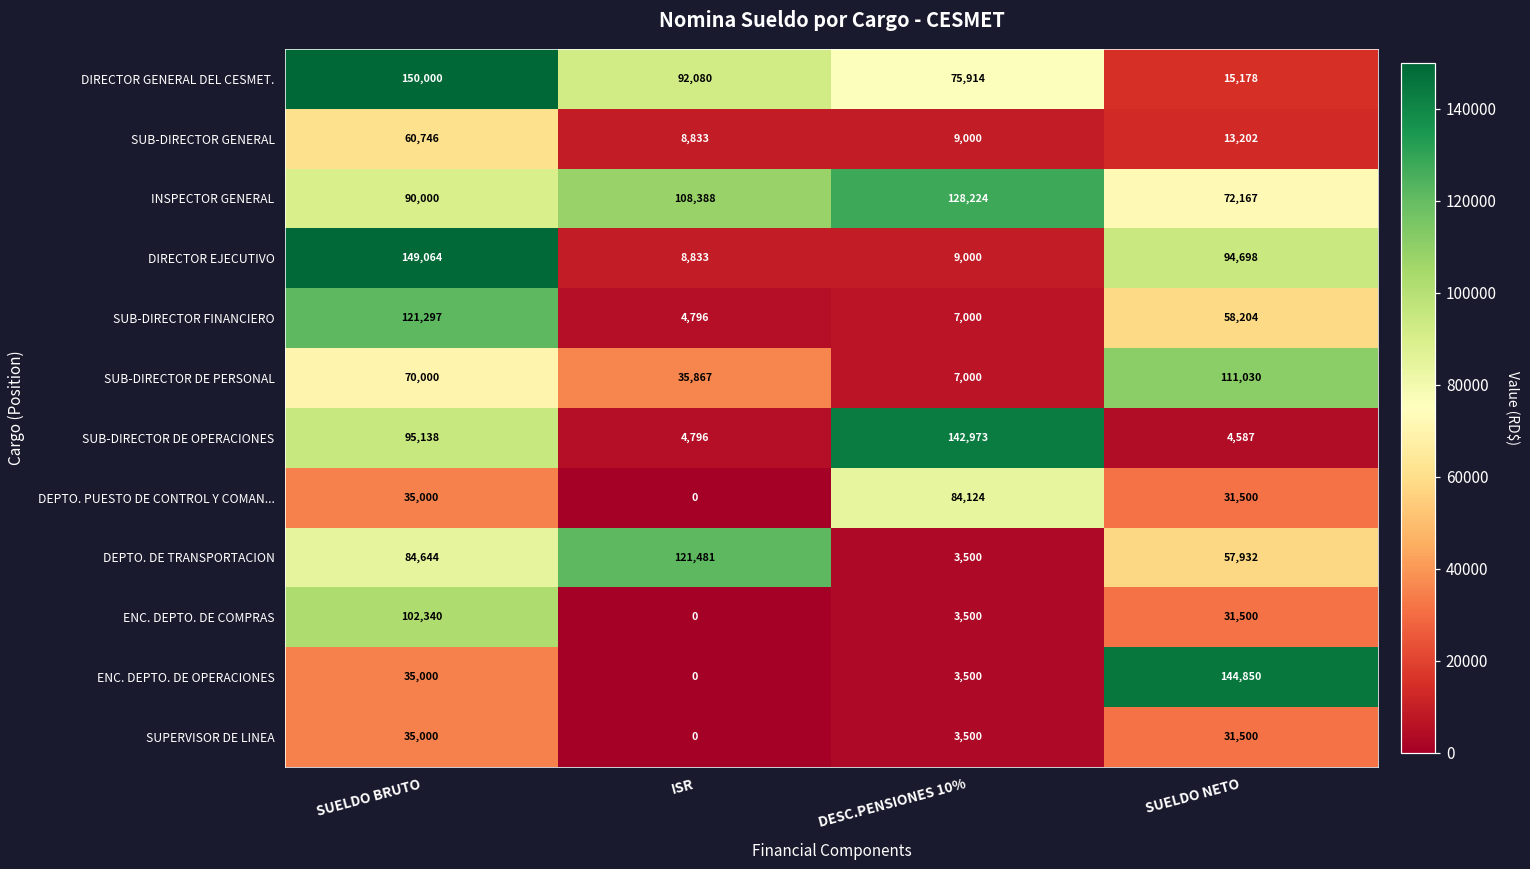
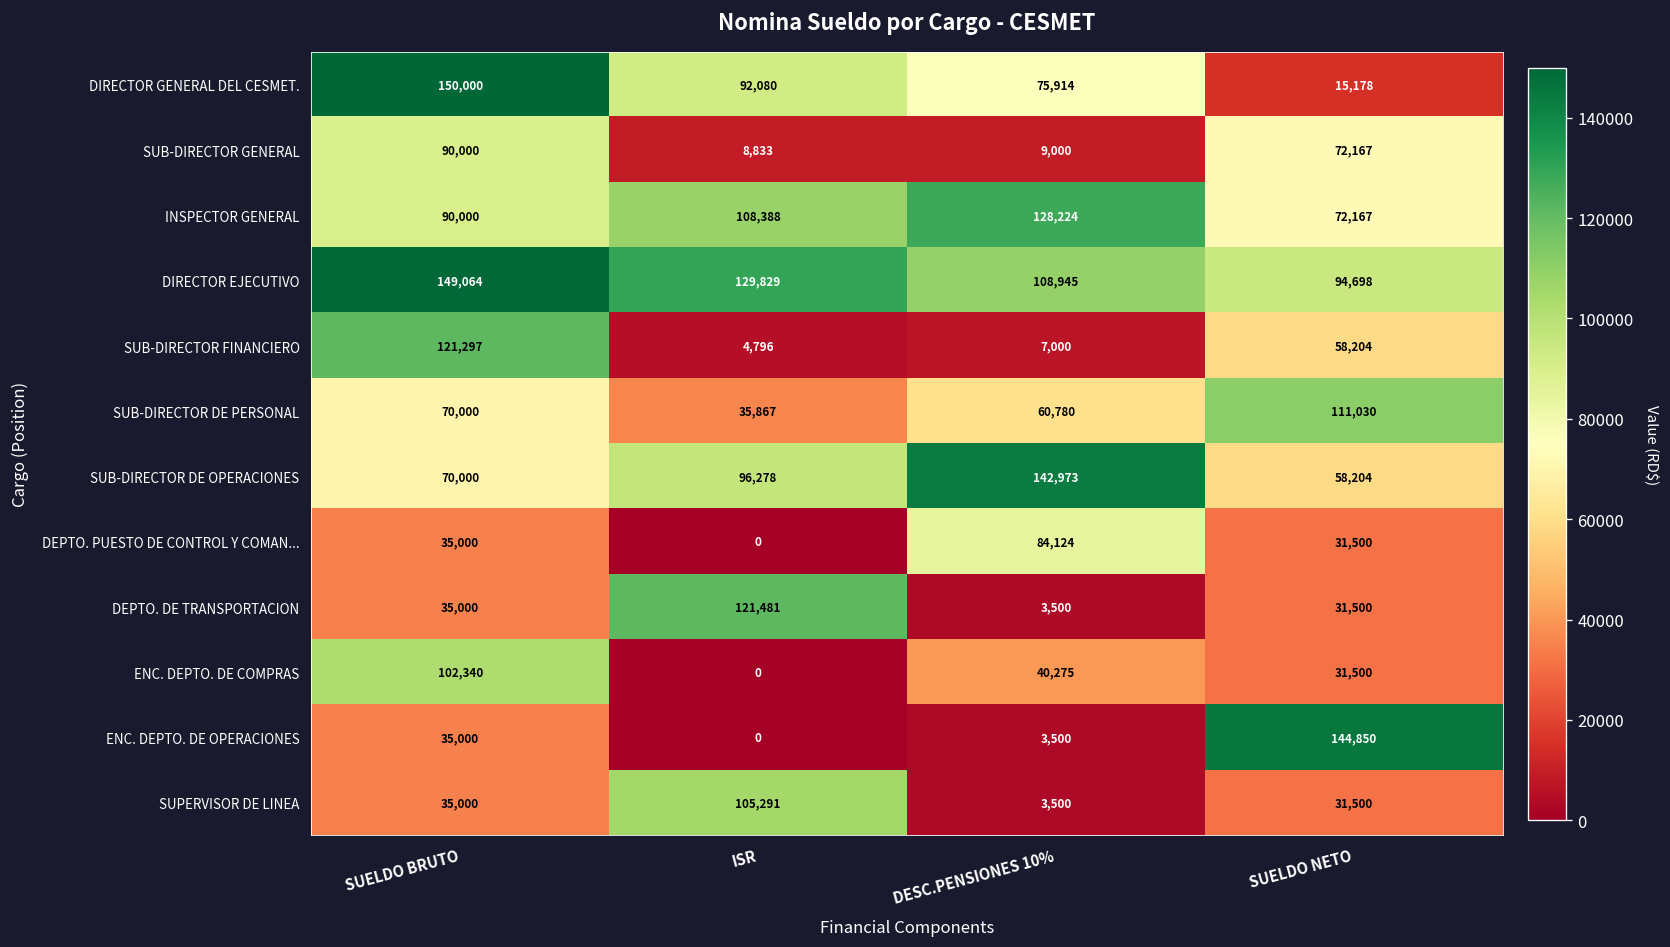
  {
    "DIRECTOR GENERAL DEL CESMET.": {
      "SUELDO BRUTO": "150,000",
      "ISR": "92,080",
      "DESC.PENSIONES 10%": "75,914",
      "SUELDO NETO": "15,178"
    },
    "SUB-DIRECTOR GENERAL": {
-     "SUELDO BRUTO": "60,746",
+     "SUELDO BRUTO": "90,000",
      "ISR": "8,833",
      "DESC.PENSIONES 10%": "9,000",
-     "SUELDO NETO": "13,202"
+     "SUELDO NETO": "72,167"
    },
    "INSPECTOR GENERAL": {
      "SUELDO BRUTO": "90,000",
      "ISR": "108,388",
      "DESC.PENSIONES 10%": "128,224",
      "SUELDO NETO": "72,167"
    },
    "DIRECTOR EJECUTIVO": {
      "SUELDO BRUTO": "149,064",
-     "ISR": "8,833",
-     "DESC.PENSIONES 10%": "9,000",
+     "ISR": "129,829",
+     "DESC.PENSIONES 10%": "108,945",
      "SUELDO NETO": "94,698"
    },
    "SUB-DIRECTOR FINANCIERO": {
      "SUELDO BRUTO": "121,297",
      "ISR": "4,796",
      "DESC.PENSIONES 10%": "7,000",
      "SUELDO NETO": "58,204"
    },
    "SUB-DIRECTOR DE PERSONAL": {
      "SUELDO BRUTO": "70,000",
      "ISR": "35,867",
-     "DESC.PENSIONES 10%": "7,000",
+     "DESC.PENSIONES 10%": "60,780",
      "SUELDO NETO": "111,030"
    },
    "SUB-DIRECTOR DE OPERACIONES": {
-     "SUELDO BRUTO": "95,138",
-     "ISR": "4,796",
+     "SUELDO BRUTO": "70,000",
+     "ISR": "96,278",
      "DESC.PENSIONES 10%": "142,973",
-     "SUELDO NETO": "4,587"
+     "SUELDO NETO": "58,204"
    },
    "DEPTO. PUESTO DE CONTROL Y COMAN...": {
      "SUELDO BRUTO": "35,000",
      "ISR": "0",
      "DESC.PENSIONES 10%": "84,124",
      "SUELDO NETO": "31,500"
    },
    "DEPTO. DE TRANSPORTACION": {
-     "SUELDO BRUTO": "84,644",
+     "SUELDO BRUTO": "35,000",
      "ISR": "121,481",
      "DESC.PENSIONES 10%": "3,500",
-     "SUELDO NETO": "57,932"
+     "SUELDO NETO": "31,500"
    },
    "ENC. DEPTO. DE COMPRAS": {
      "SUELDO BRUTO": "102,340",
      "ISR": "0",
-     "DESC.PENSIONES 10%": "3,500",
+     "DESC.PENSIONES 10%": "40,275",
      "SUELDO NETO": "31,500"
    },
    "ENC. DEPTO. DE OPERACIONES": {
      "SUELDO BRUTO": "35,000",
      "ISR": "0",
      "DESC.PENSIONES 10%": "3,500",
      "SUELDO NETO": "144,850"
    },
    "SUPERVISOR DE LINEA": {
      "SUELDO BRUTO": "35,000",
-     "ISR": "0",
+     "ISR": "105,291",
      "DESC.PENSIONES 10%": "3,500",
      "SUELDO NETO": "31,500"
    }
  }
